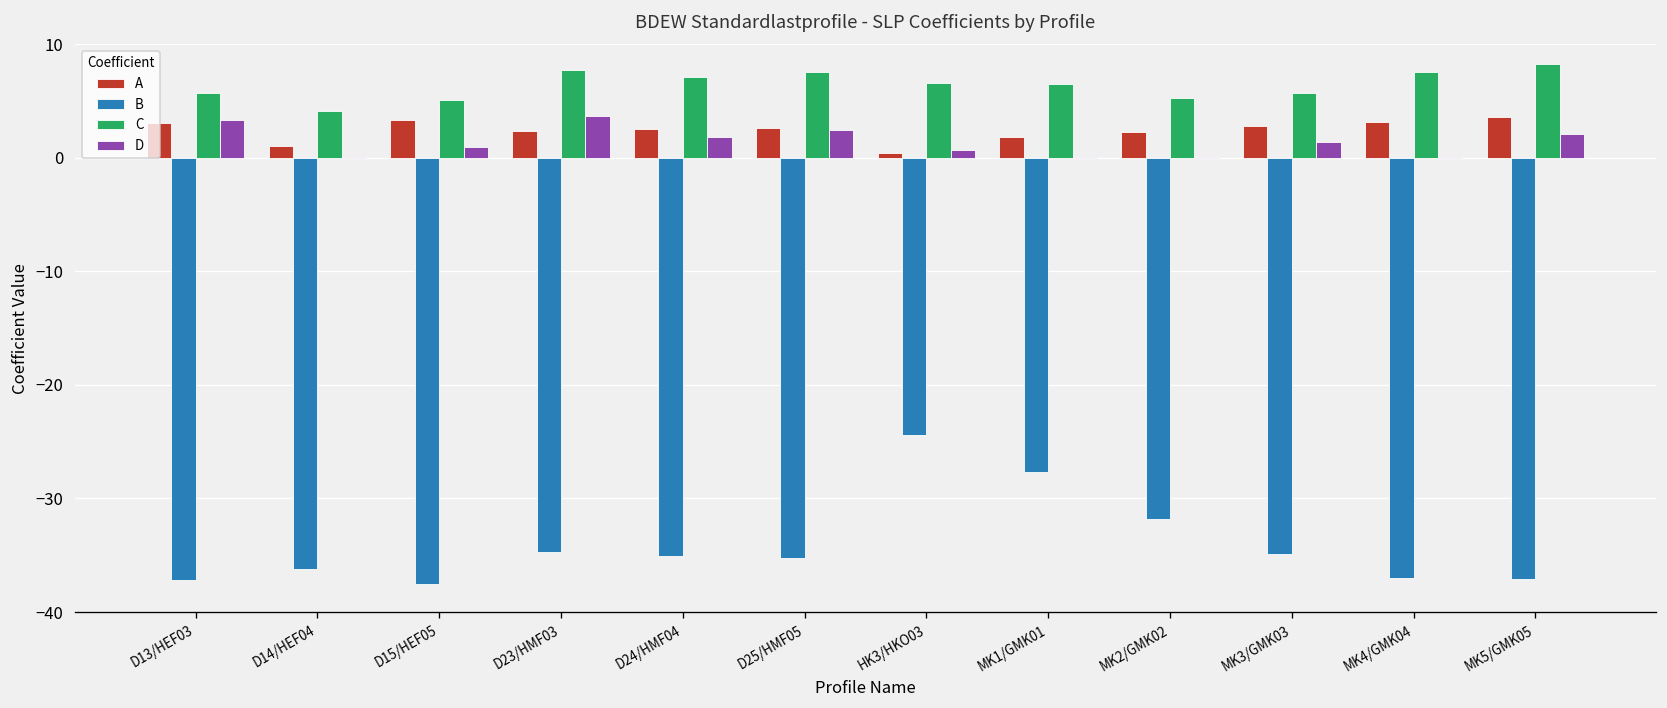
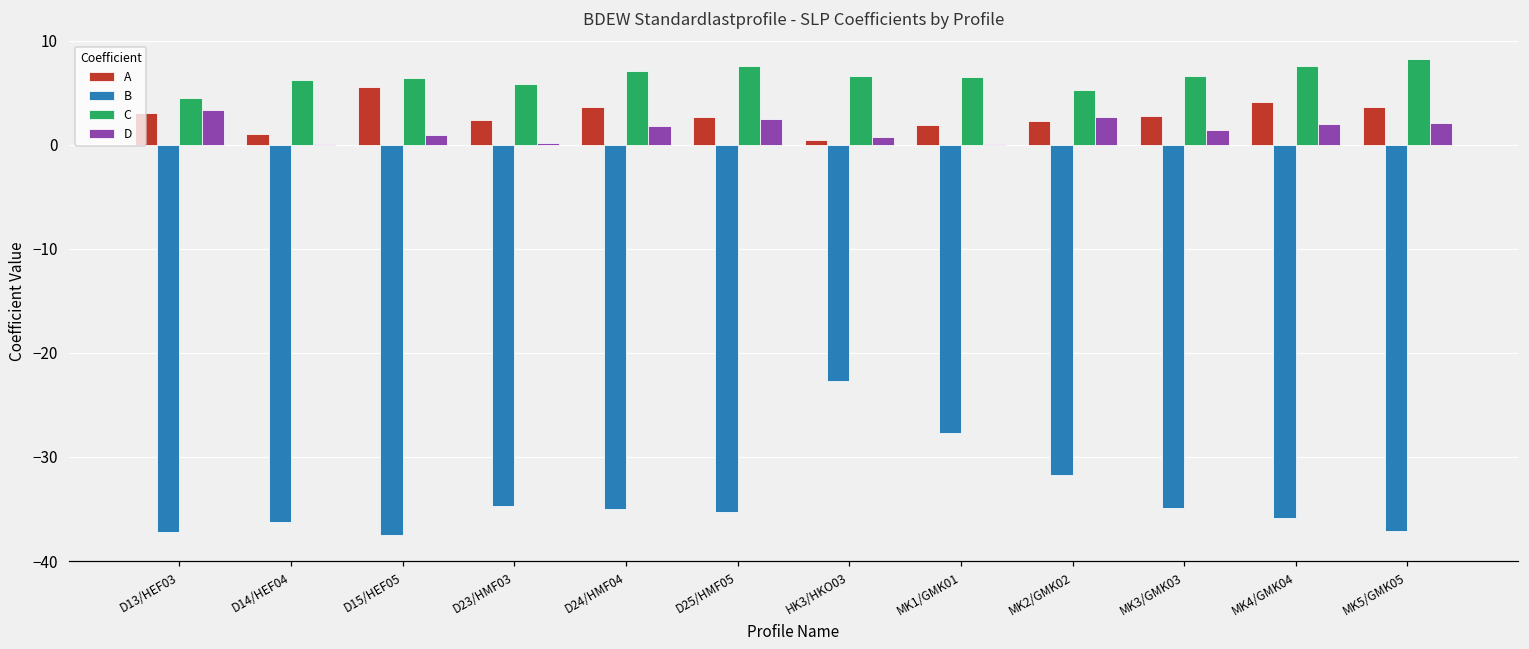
  {
    "A": {
      "D14/HEF04": 1,
-     "D15/HEF05": 3,
+     "D15/HEF05": 6,
      "D23/HMF03": 2,
-     "D24/HMF04": 3,
+     "D24/HMF04": 4,
      "D25/HMF05": 3,
      "HK3/HKO03": 0,
      "MK1/GMK01": 2,
      "MK2/GMK02": 2,
      "MK3/GMK03": 3,
-     "MK4/GMK04": 3,
+     "MK4/GMK04": 4,
      "MK5/GMK05": 4
    },
    "B": {
      "D13/HEF03": -37,
      "D14/HEF04": -36,
      "D15/HEF05": -38,
      "D23/HMF03": -35,
      "D24/HMF04": -35,
      "D25/HMF05": -35,
-     "HK3/HKO03": -24,
+     "HK3/HKO03": -23,
      "MK1/GMK01": -28,
      "MK2/GMK02": -32,
      "MK3/GMK03": -35,
-     "MK4/GMK04": -37,
+     "MK4/GMK04": -36,
      "MK5/GMK05": -37
    },
    "C": {
-     "D13/HEF03": 6,
-     "D14/HEF04": 4,
-     "D15/HEF05": 5,
-     "D23/HMF03": 8,
+     "D13/HEF03": 4,
+     "D14/HEF04": 6,
+     "D15/HEF05": 6,
+     "D23/HMF03": 6,
      "D24/HMF04": 7,
      "D25/HMF05": 8,
      "HK3/HKO03": 7,
      "MK1/GMK01": 6,
      "MK2/GMK02": 5,
-     "MK3/GMK03": 6,
+     "MK3/GMK03": 7,
      "MK4/GMK04": 8,
      "MK5/GMK05": 8
    },
    "D": {
      "D13/HEF03": 3,
      "D15/HEF05": 1,
-     "D23/HMF03": 4,
+     "D23/HMF03": 0,
      "D24/HMF04": 2,
      "D25/HMF05": 2,
      "HK3/HKO03": 1,
-     "MK2/GMK02": 0,
+     "MK2/GMK02": 3,
      "MK3/GMK03": 1,
-     "MK4/GMK04": 0,
+     "MK4/GMK04": 2,
      "MK5/GMK05": 2
    }
  }
